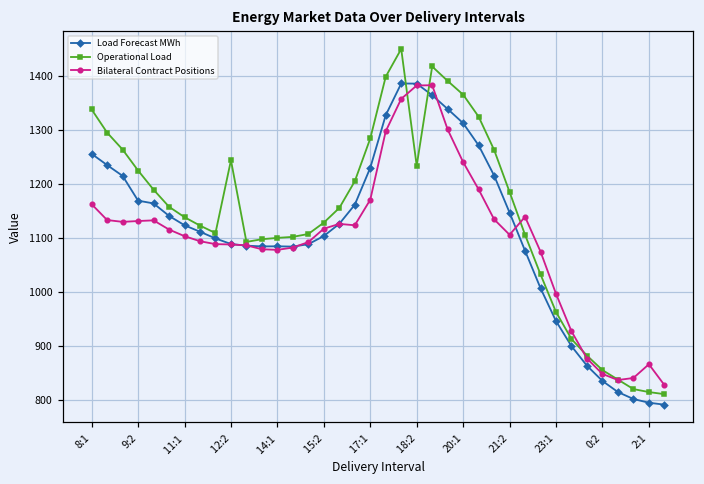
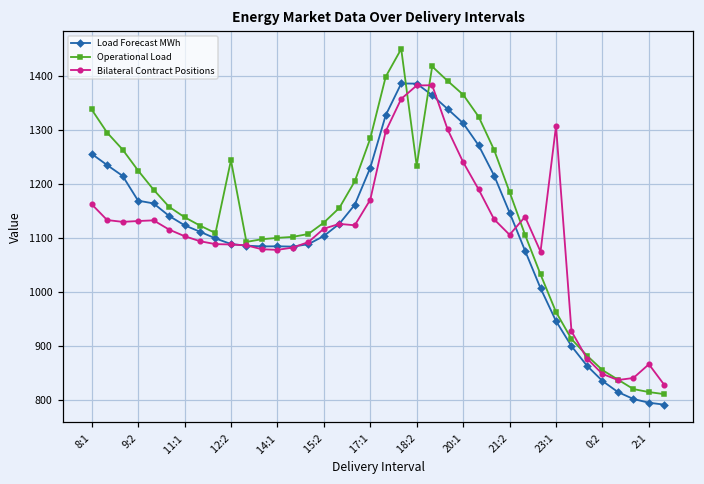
  {
    "Load Forecast MWh": {
      "8:1": 1260,
      "9:2": 1170,
      "11:1": 1120,
      "14:1": 1090,
      "15:2": 1100,
      "17:1": 1230,
      "20:1": 1310,
      "21:2": 1150,
      "23:1": 950,
      "0:2": 840,
      "2:1": 800
    },
    "Operational Load": {
      "8:1": 1340,
      "9:2": 1230,
      "11:1": 1140,
      "12:2": 1240,
      "14:1": 1100,
      "15:2": 1130,
      "17:1": 1290,
      "18:2": 1230,
      "20:1": 1370,
      "21:2": 1190,
      "23:1": 960,
      "0:2": 860,
      "2:1": 820
    },
    "Bilateral Contract Positions": {
      "8:1": 1160,
      "9:2": 1130,
      "11:1": 1100,
      "14:1": 1080,
      "15:2": 1120,
      "17:1": 1170,
      "20:1": 1240,
      "21:2": 1110,
-     "23:1": 1000,
+     "23:1": 1310,
      "0:2": 850,
      "2:1": 870
    }
  }
